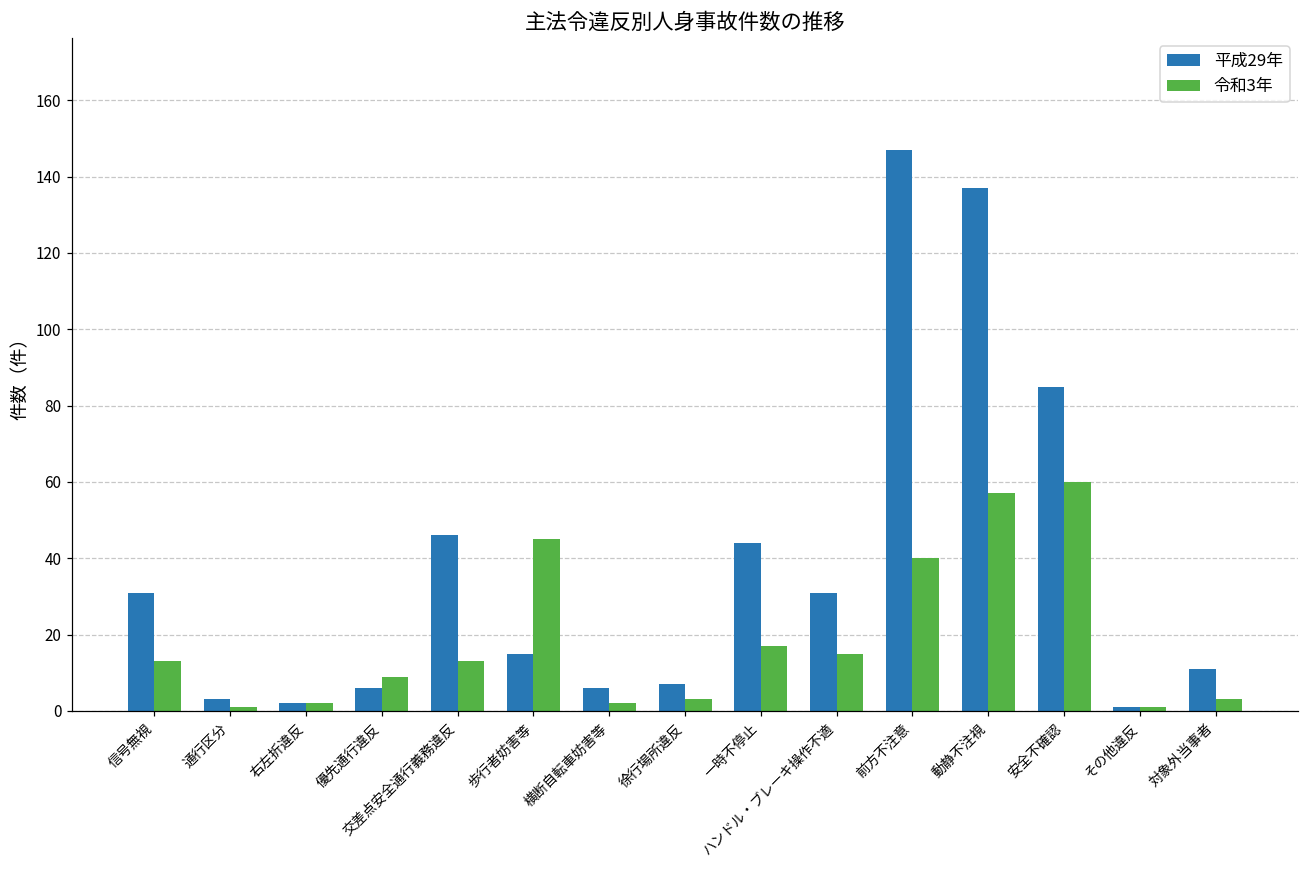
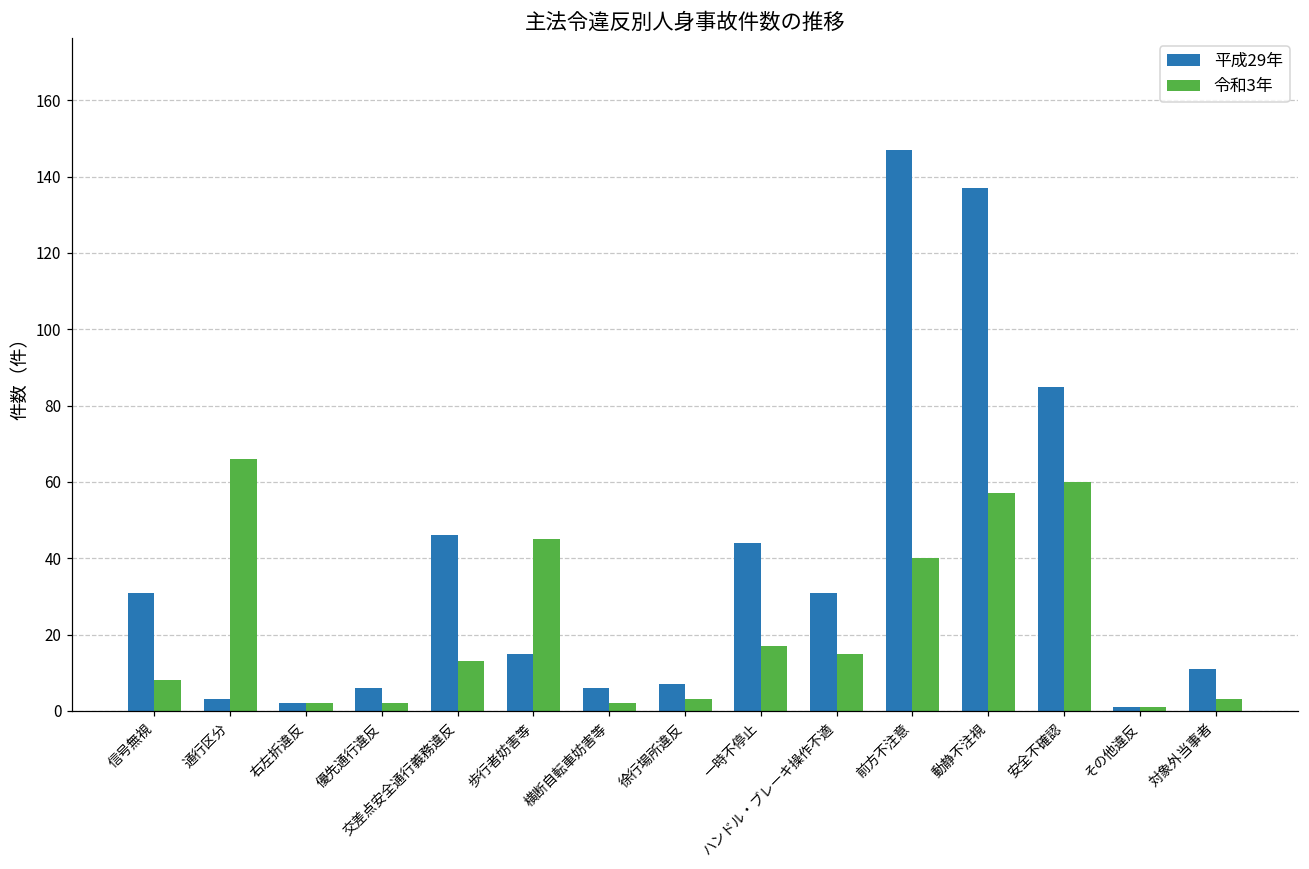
  {
    "平成29年": {
      "信号無視": 31,
      "通行区分": 3,
      "右左折違反": 2,
      "優先通行違反": 6,
      "交差点安全通行義務違反": 46,
      "歩行者妨害等": 15,
      "横断自転車妨害等": 6,
      "徐行場所違反": 7,
      "一時不停止": 44,
      "ハンドル・ブレーキ操作不適": 31,
      "前方不注意": 147,
      "動静不注視": 137,
      "安全不確認": 85,
      "その他違反": 1,
      "対象外当事者": 11
    },
    "令和3年": {
-     "信号無視": 13,
-     "通行区分": 1,
+     "信号無視": 8,
+     "通行区分": 66,
      "右左折違反": 2,
-     "優先通行違反": 9,
+     "優先通行違反": 2,
      "交差点安全通行義務違反": 13,
      "歩行者妨害等": 45,
      "横断自転車妨害等": 2,
      "徐行場所違反": 3,
      "一時不停止": 17,
      "ハンドル・ブレーキ操作不適": 15,
      "前方不注意": 40,
      "動静不注視": 57,
      "安全不確認": 60,
      "その他違反": 1,
      "対象外当事者": 3
    }
  }
